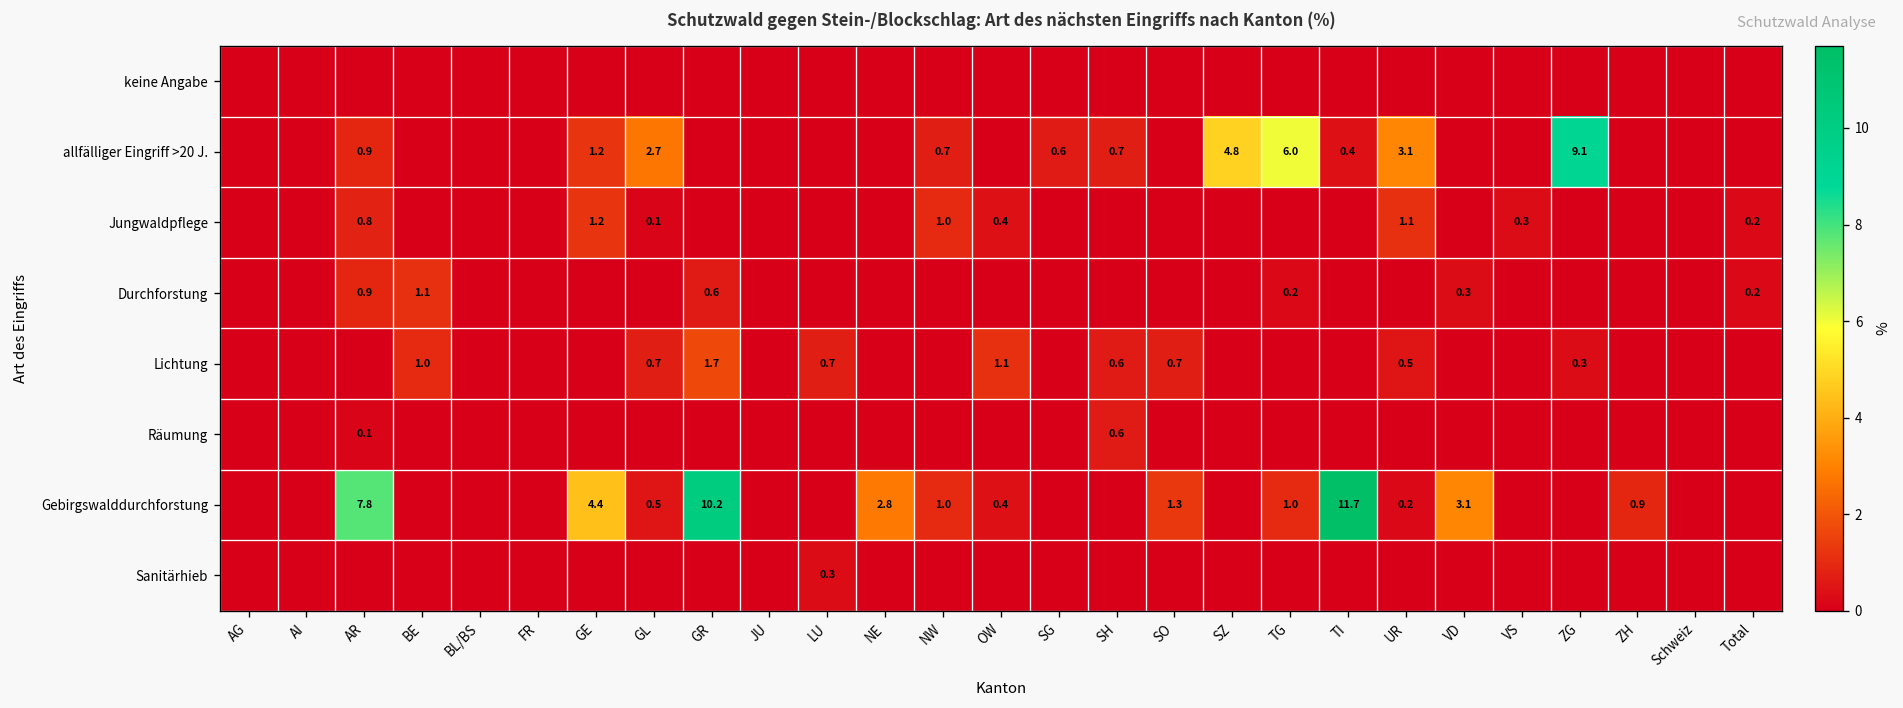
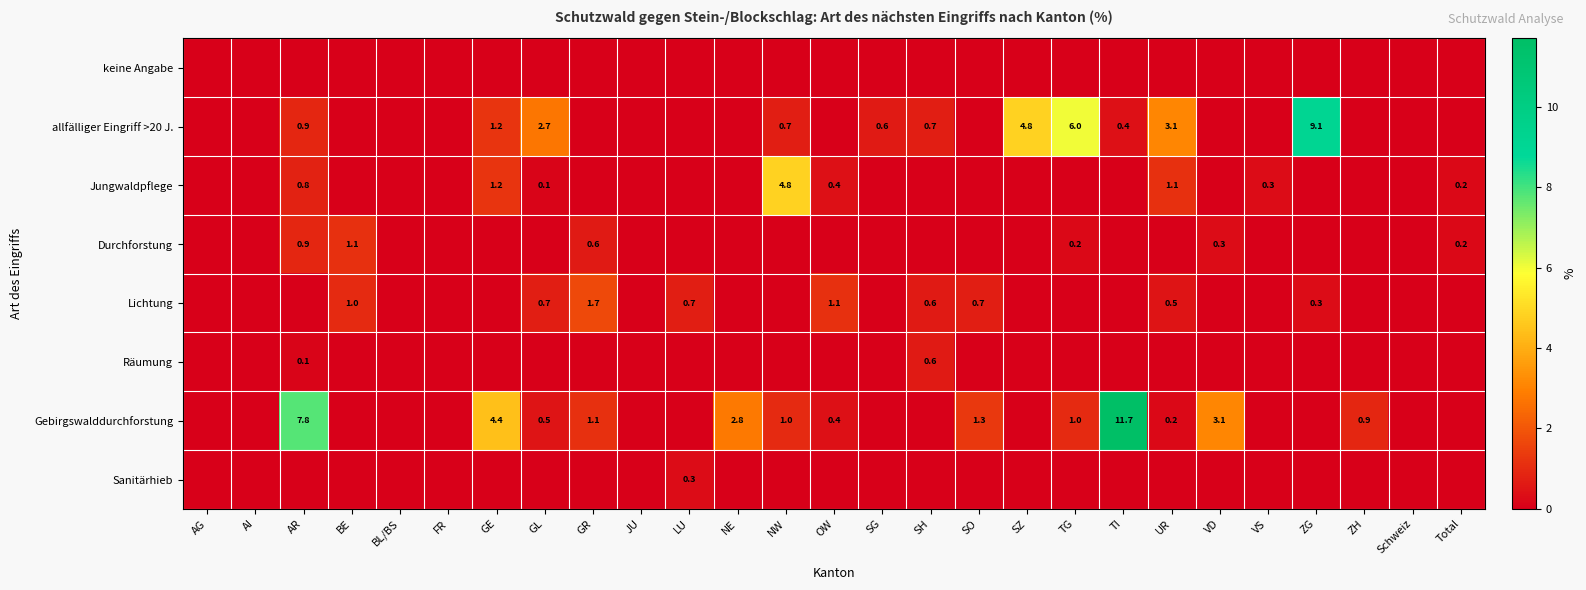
  {
    "allfälliger Eingriff >20 J.": {
      "AR": 0.9,
      "GE": 1.2,
      "GL": 2.7,
      "NW": 0.7,
      "SG": 0.6,
      "SH": 0.7,
      "SZ": 4.8,
      "TG": 6.0,
      "TI": 0.4,
      "UR": 3.1,
      "ZG": 9.1
    },
    "Jungwaldpflege": {
      "AR": 0.8,
      "GE": 1.2,
      "GL": 0.1,
-     "NW": 1.0,
+     "NW": 4.8,
      "OW": 0.4,
      "UR": 1.1,
      "VS": 0.3,
      "Total": 0.2
    },
    "Durchforstung": {
      "AR": 0.9,
      "BE": 1.1,
      "GR": 0.6,
      "TG": 0.2,
      "VD": 0.3,
      "Total": 0.2
    },
    "Lichtung": {
      "BE": 1.0,
      "GL": 0.7,
      "GR": 1.7,
      "LU": 0.7,
      "OW": 1.1,
      "SH": 0.6,
      "SO": 0.7,
      "UR": 0.5,
      "ZG": 0.3
    },
    "Räumung": {
      "AR": 0.1,
      "SH": 0.6
    },
    "Gebirgswalddurchforstung": {
      "AR": 7.8,
      "GE": 4.4,
      "GL": 0.5,
-     "GR": 10.2,
+     "GR": 1.1,
      "NE": 2.8,
      "NW": 1.0,
      "OW": 0.4,
      "SO": 1.3,
      "TG": 1.0,
      "TI": 11.7,
      "UR": 0.2,
      "VD": 3.1,
      "ZH": 0.9
    },
    "Sanitärhieb": {
      "LU": 0.3
    }
  }
